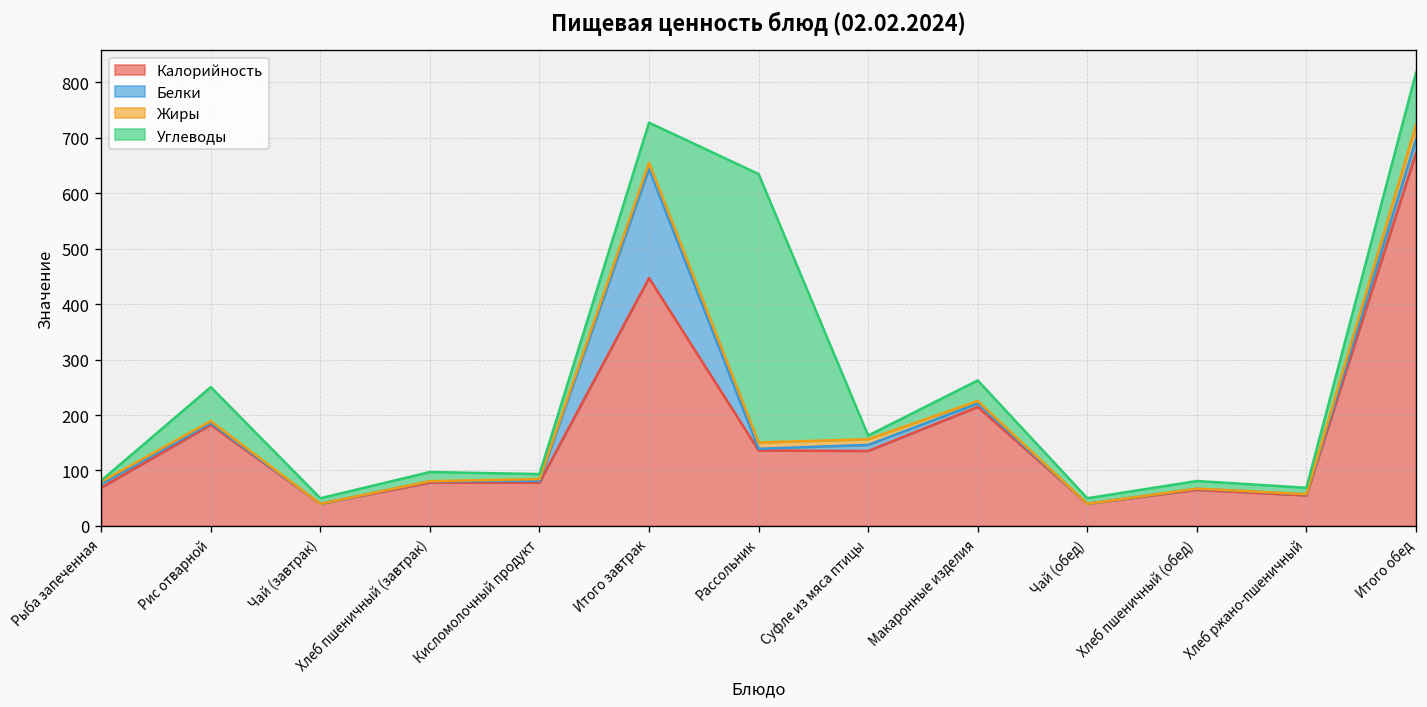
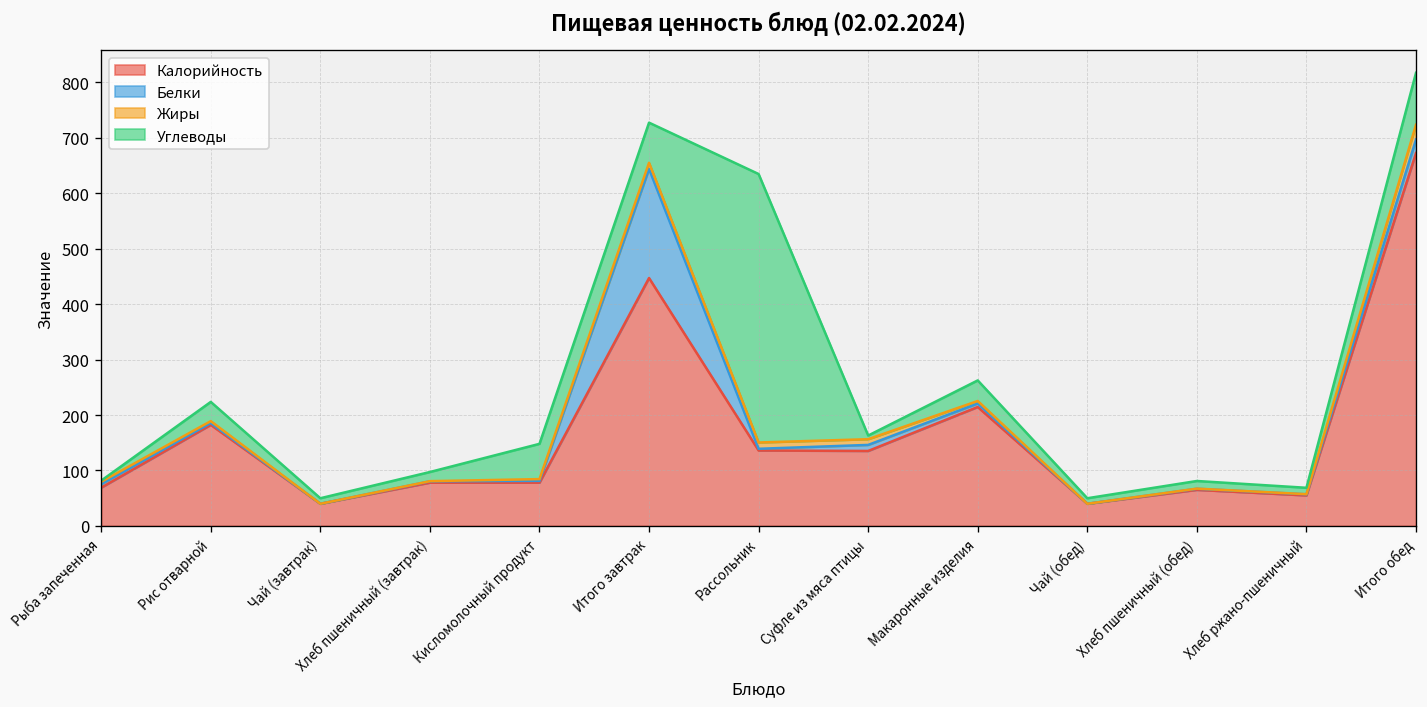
  {
    "Калорийность": {
      "Рыба запеченная": 70,
      "Итого завтрак": 450,
      "Суфле из мяса птицы": 140,
      "Макаронные изделия": 210,
      "Итого обед": 670
    },
    "Белки": {
      "Итого завтрак": 200,
      "Суфле из мяса птицы": 10,
      "Итого обед": 20
    },
    "Жиры": {
      "Итого завтрак": 10,
      "Рассольник": 10,
      "Суфле из мяса птицы": 10,
      "Итого обед": 30
    },
    "Углеводы": {
-     "Рис отварной": 60,
+     "Рис отварной": 30,
      "Чай (завтрак)": 10,
      "Хлеб пшеничный (завтрак)": 20,
-     "Кисломолочный продукт": 10,
+     "Кисломолочный продукт": 60,
      "Итого завтрак": 70,
      "Рассольник": 480,
      "Суфле из мяса птицы": 10,
      "Макаронные изделия": 40,
      "Чай (обед)": 10,
      "Хлеб пшеничный (обед)": 10,
      "Хлеб ржано-пшеничный": 10,
      "Итого обед": 90
    }
  }
